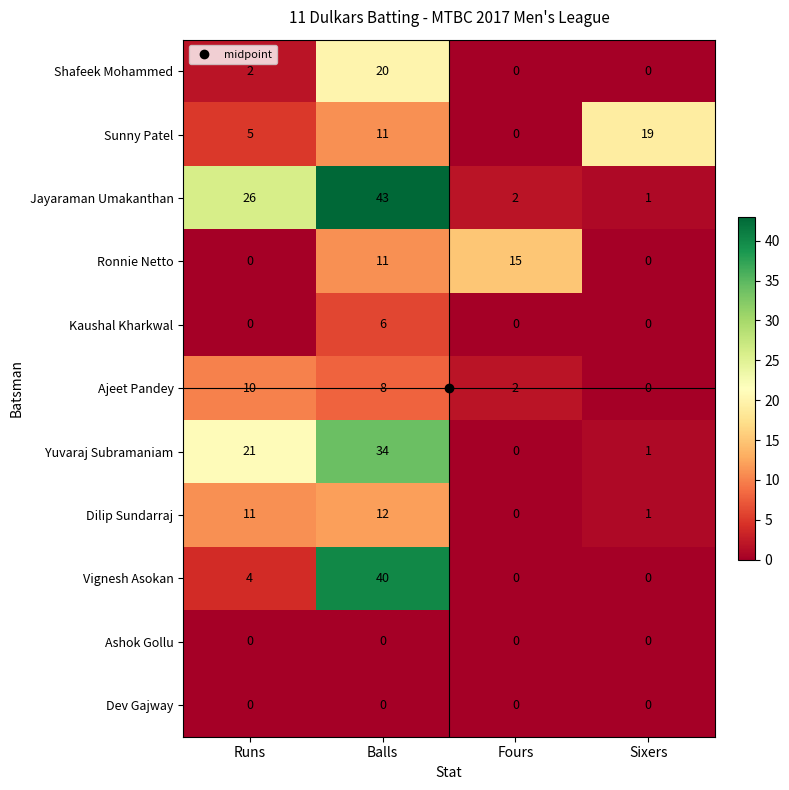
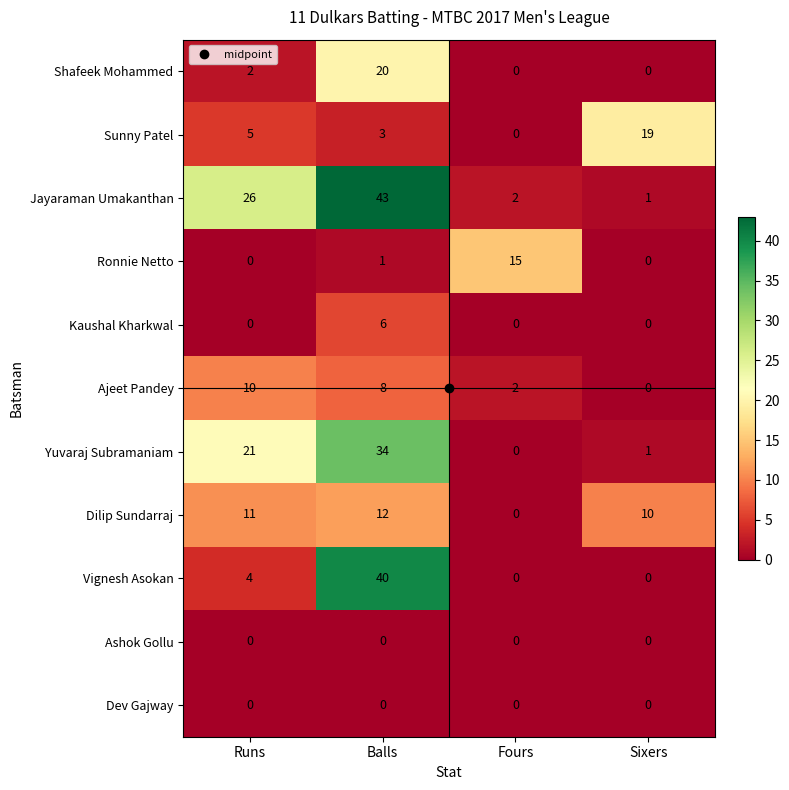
  {
    "Shafeek Mohammed": {
      "Runs": 2,
      "Balls": 20,
      "Fours": 0,
      "Sixers": 0
    },
    "Sunny Patel": {
      "Runs": 5,
-     "Balls": 11,
+     "Balls": 3,
      "Fours": 0,
      "Sixers": 19
    },
    "Jayaraman Umakanthan": {
      "Runs": 26,
      "Balls": 43,
      "Fours": 2,
      "Sixers": 1
    },
    "Ronnie Netto": {
      "Runs": 0,
-     "Balls": 11,
+     "Balls": 1,
      "Fours": 15,
      "Sixers": 0
    },
    "Kaushal Kharkwal": {
      "Runs": 0,
      "Balls": 6,
      "Fours": 0,
      "Sixers": 0
    },
    "Ajeet Pandey": {
      "Runs": 10,
      "Balls": 8,
      "Fours": 2,
      "Sixers": 0
    },
    "Yuvaraj Subramaniam": {
      "Runs": 21,
      "Balls": 34,
      "Fours": 0,
      "Sixers": 1
    },
    "Dilip Sundarraj": {
      "Runs": 11,
      "Balls": 12,
      "Fours": 0,
-     "Sixers": 1
+     "Sixers": 10
    },
    "Vignesh Asokan": {
      "Runs": 4,
      "Balls": 40,
      "Fours": 0,
      "Sixers": 0
    },
    "Ashok Gollu": {
      "Runs": 0,
      "Balls": 0,
      "Fours": 0,
      "Sixers": 0
    },
    "Dev Gajway": {
      "Runs": 0,
      "Balls": 0,
      "Fours": 0,
      "Sixers": 0
    }
  }
